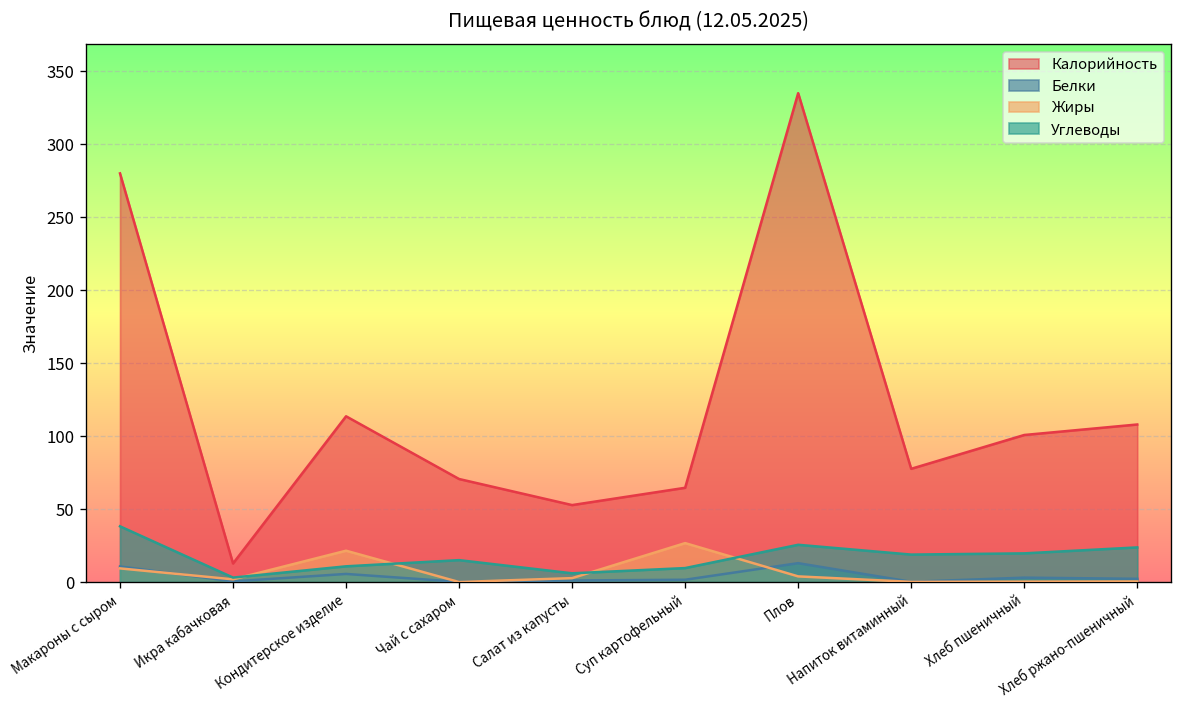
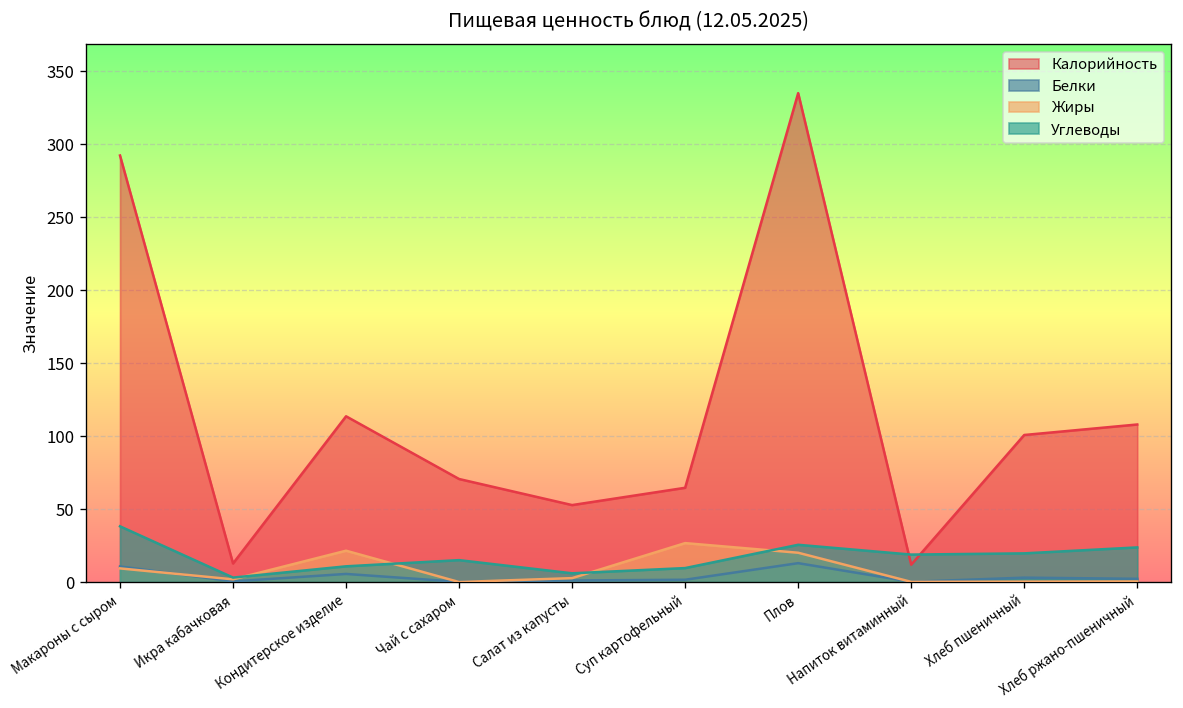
  {
    "Калорийность": {
-     "Макароны с сыром": 280,
+     "Макароны с сыром": 292,
      "Икра кабачковая": 13,
      "Кондитерское изделие": 114,
      "Чай с сахаром": 71,
      "Салат из капусты": 53,
      "Суп картофельный": 65,
      "Плов": 335,
-     "Напиток витаминный": 78,
+     "Напиток витаминный": 12,
      "Хлеб пшеничный": 101,
      "Хлеб ржано-пшеничный": 108
    },
    "Жиры": {
      "Кондитерское изделие": 21,
      "Суп картофельный": 27,
-     "Плов": 4,
+     "Плов": 20,
      "Хлеб пшеничный": 0
    }
  }
